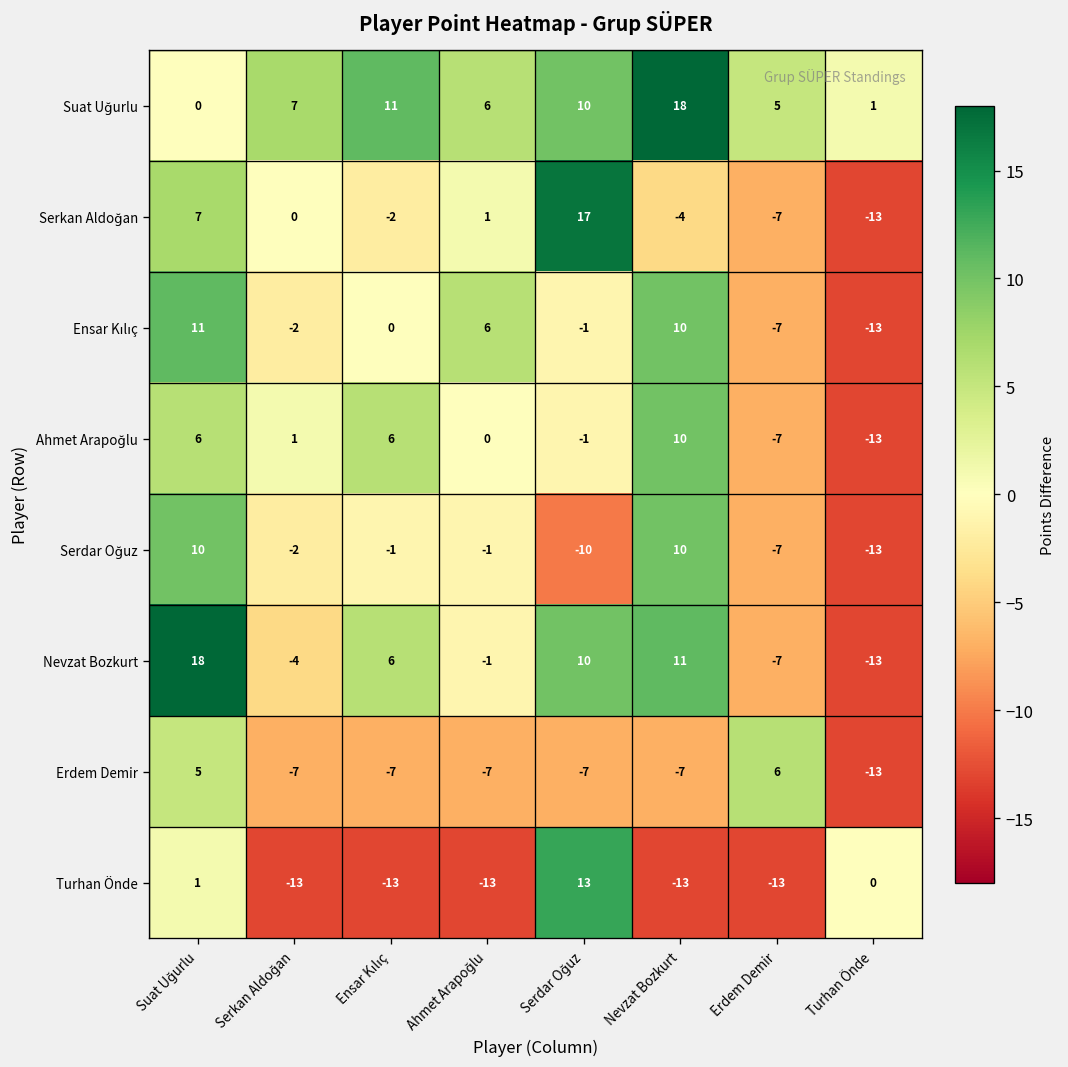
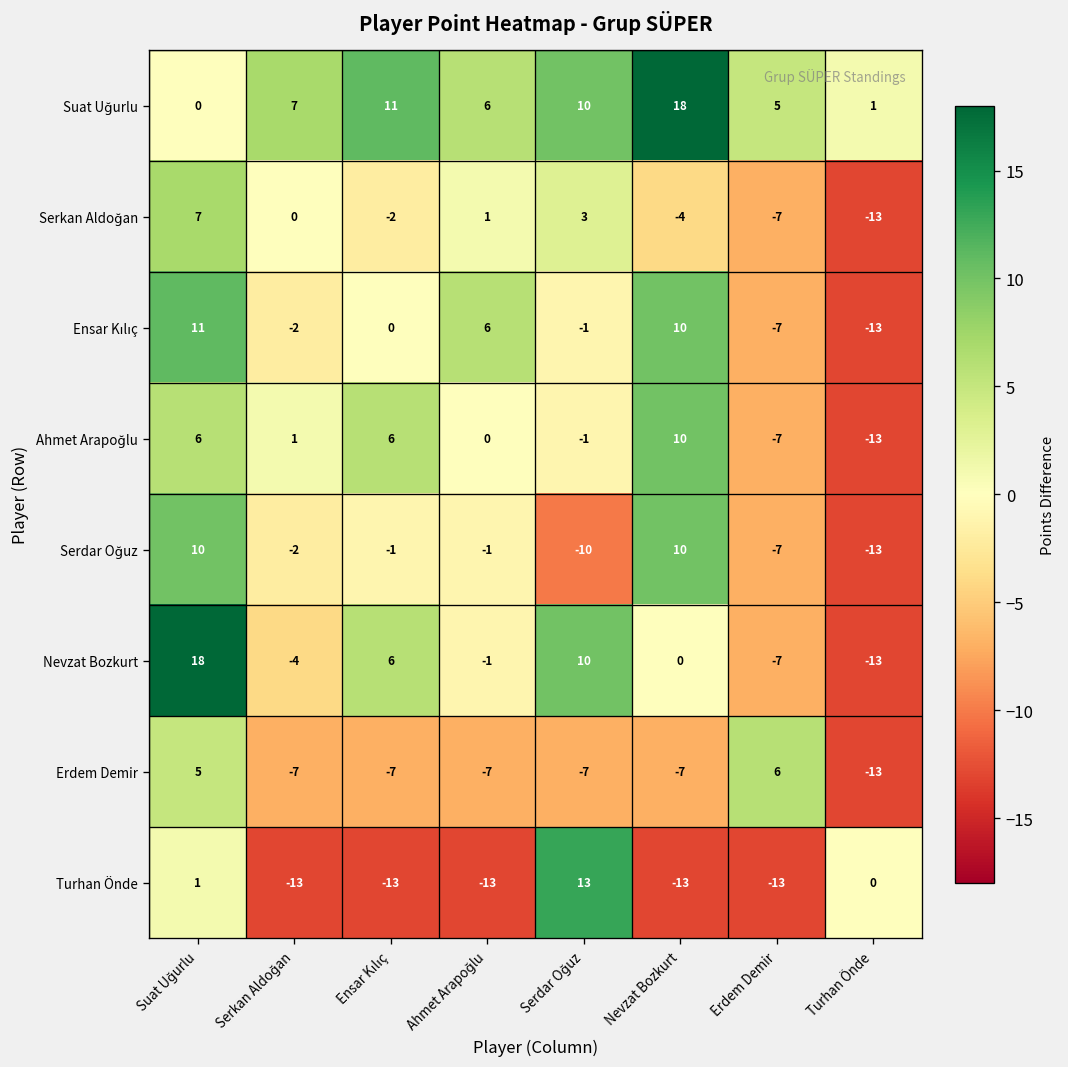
  {
    "Suat Uğurlu": {
      "Suat Uğurlu": 0,
      "Serkan Aldoğan": 7,
      "Ensar Kılıç": 11,
      "Ahmet Arapoğlu": 6,
      "Serdar Oğuz": 10,
      "Nevzat Bozkurt": 18,
      "Erdem Demir": 5
    },
    "Serkan Aldoğan": {
      "Suat Uğurlu": 7,
      "Serkan Aldoğan": 0,
      "Ensar Kılıç": -2,
      "Ahmet Arapoğlu": 1,
-     "Serdar Oğuz": 17,
+     "Serdar Oğuz": 3,
      "Nevzat Bozkurt": -4,
      "Erdem Demir": -7,
      "Turhan Önde": -13
    },
    "Ensar Kılıç": {
      "Suat Uğurlu": 11,
      "Serkan Aldoğan": -2,
      "Ensar Kılıç": 0,
      "Ahmet Arapoğlu": 6,
      "Serdar Oğuz": -1,
      "Nevzat Bozkurt": 10,
      "Erdem Demir": -7,
      "Turhan Önde": -13
    },
    "Ahmet Arapoğlu": {
      "Suat Uğurlu": 6,
      "Serkan Aldoğan": 1,
      "Ensar Kılıç": 6,
      "Ahmet Arapoğlu": 0,
      "Serdar Oğuz": -1,
      "Nevzat Bozkurt": 10,
      "Erdem Demir": -7,
      "Turhan Önde": -13
    },
    "Serdar Oğuz": {
      "Suat Uğurlu": 10,
      "Serkan Aldoğan": -2,
      "Ensar Kılıç": -1,
      "Ahmet Arapoğlu": -1,
      "Serdar Oğuz": -10,
      "Nevzat Bozkurt": 10,
      "Erdem Demir": -7,
      "Turhan Önde": -13
    },
    "Nevzat Bozkurt": {
      "Suat Uğurlu": 18,
      "Serkan Aldoğan": -4,
      "Ensar Kılıç": 6,
      "Ahmet Arapoğlu": -1,
      "Serdar Oğuz": 10,
-     "Nevzat Bozkurt": 11,
+     "Nevzat Bozkurt": 0,
      "Erdem Demir": -7,
      "Turhan Önde": -13
    },
    "Erdem Demir": {
      "Suat Uğurlu": 5,
      "Serkan Aldoğan": -7,
      "Ensar Kılıç": -7,
      "Ahmet Arapoğlu": -7,
      "Serdar Oğuz": -7,
      "Nevzat Bozkurt": -7,
      "Erdem Demir": 6,
      "Turhan Önde": -13
    },
    "Turhan Önde": {
      "Suat Uğurlu": 1,
      "Serkan Aldoğan": -13,
      "Ensar Kılıç": -13,
      "Ahmet Arapoğlu": -13,
      "Serdar Oğuz": 13,
      "Nevzat Bozkurt": -13,
      "Erdem Demir": -13,
      "Turhan Önde": 0
    }
  }
